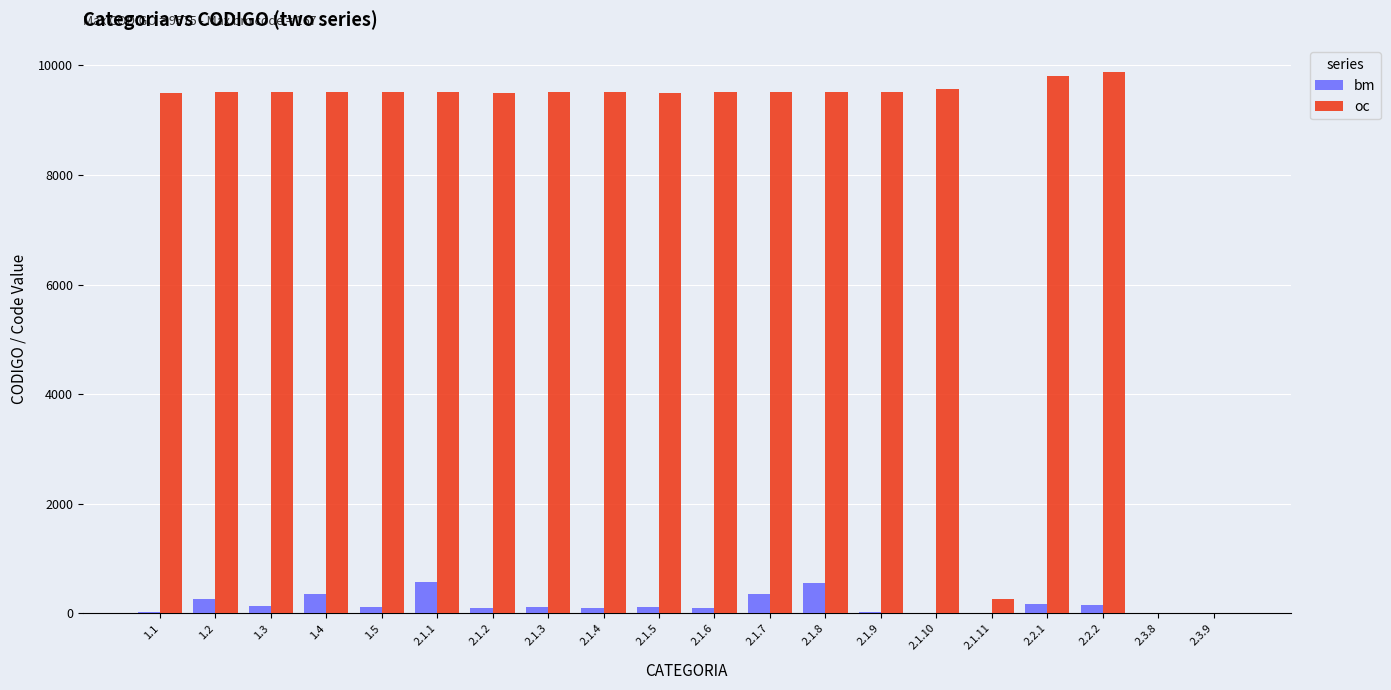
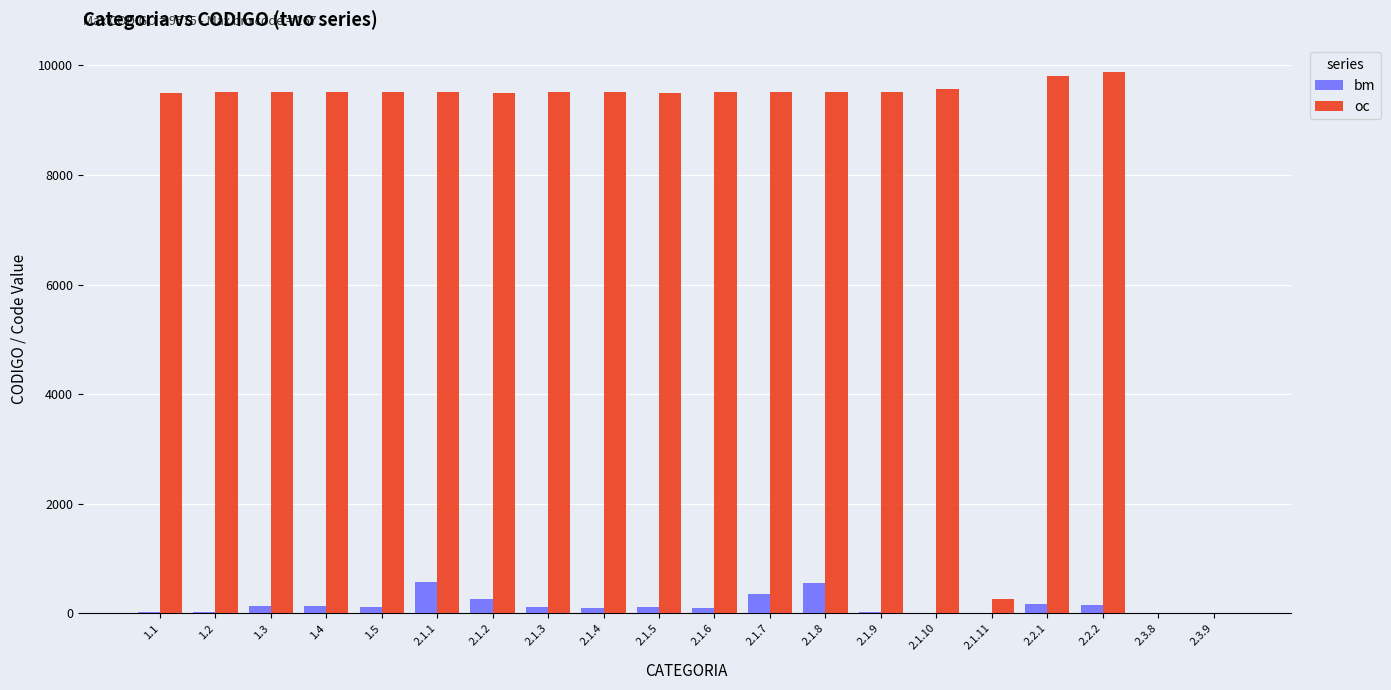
  {
    "bm": {
-     "1.2": 300,
+     "1.2": 0,
      "1.3": 100,
-     "1.4": 400,
+     "1.4": 100,
      "1.5": 100,
      "2.1.1": 600,
-     "2.1.2": 100,
+     "2.1.2": 300,
      "2.1.3": 100,
      "2.1.4": 100,
      "2.1.5": 100,
      "2.1.6": 100,
      "2.1.7": 300,
      "2.1.8": 600,
      "2.2.1": 200,
      "2.2.2": 100
    },
    "oc": {
      "1.1": 9500,
      "1.2": 9500,
      "1.3": 9500,
      "1.4": 9500,
      "1.5": 9500,
      "2.1.1": 9500,
      "2.1.2": 9500,
      "2.1.3": 9500,
      "2.1.4": 9500,
      "2.1.5": 9500,
      "2.1.6": 9500,
      "2.1.7": 9500,
      "2.1.8": 9500,
      "2.1.9": 9500,
      "2.1.10": 9600,
      "2.1.11": 300,
      "2.2.1": 9800,
      "2.2.2": 9900,
      "2.3.8": 0,
      "2.3.9": 0
    }
  }
